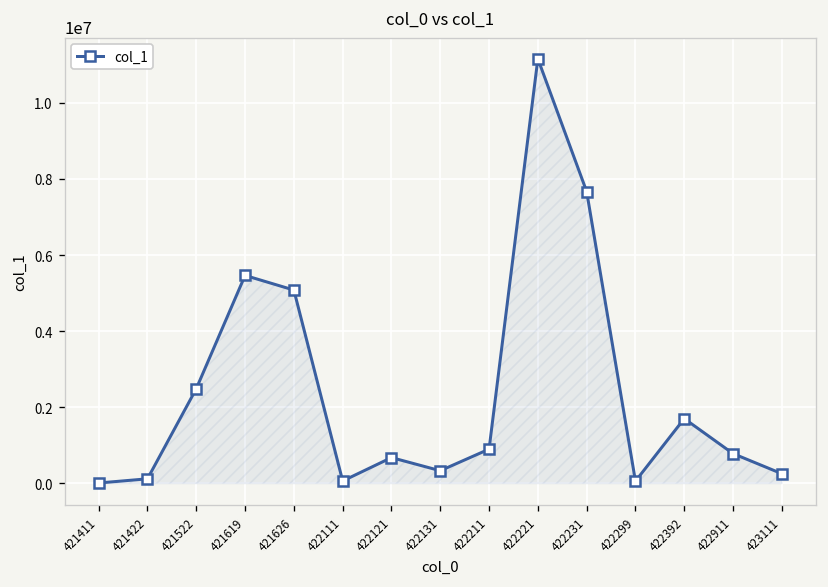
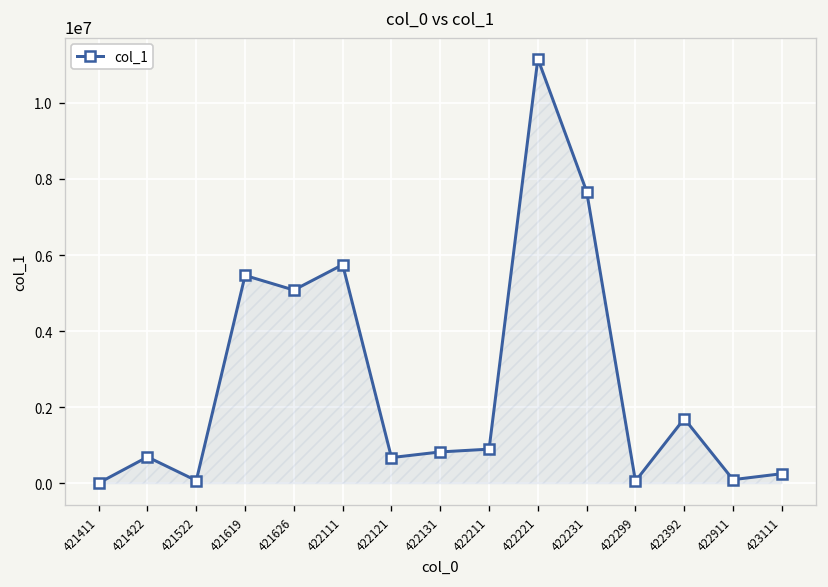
  {
    "421411": 0,
-   "421422": 100000,
-   "421522": 2500000,
+   "421422": 700000,
+   "421522": 100000,
    "421619": 5500000,
    "421626": 5100000,
-   "422111": 100000,
+   "422111": 5700000,
    "422121": 700000,
-   "422131": 300000,
+   "422131": 800000,
    "422211": 900000,
    "422221": 11200000,
    "422231": 7700000,
    "422299": 100000,
    "422392": 1700000,
-   "422911": 800000,
+   "422911": 100000,
    "423111": 300000
  }
